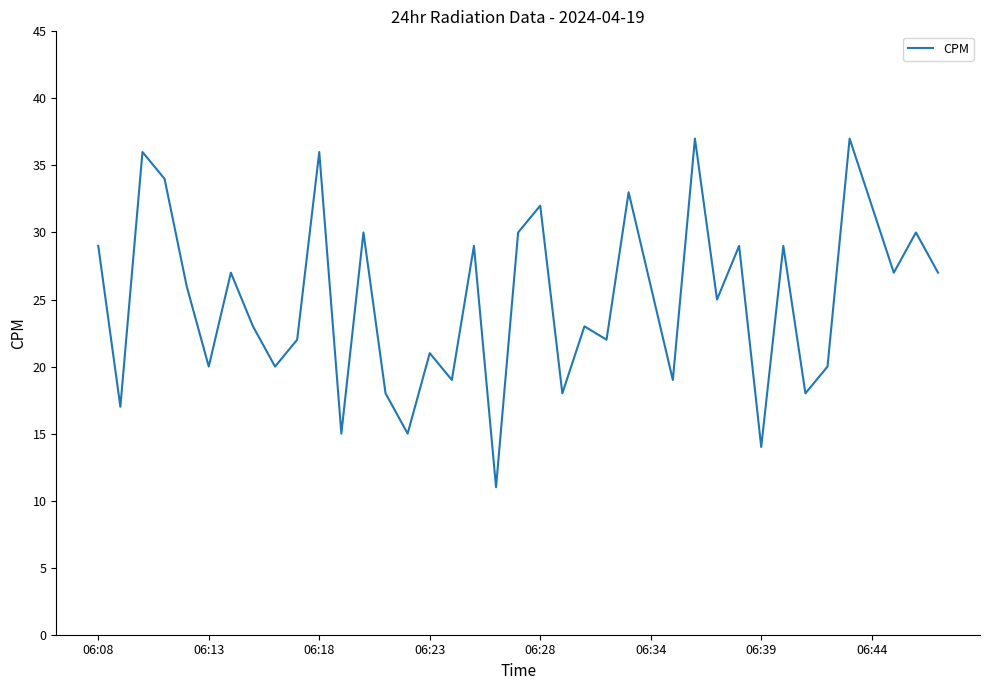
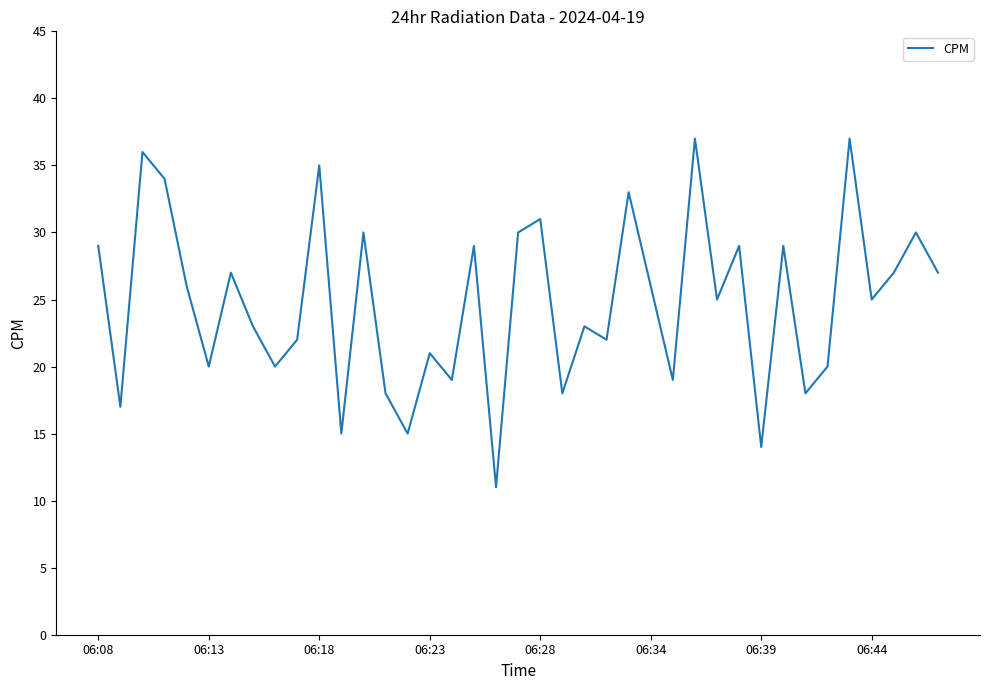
  {
    "06:08": 29,
    "06:13": 20,
-   "06:18": 36,
+   "06:18": 35,
    "06:23": 21,
-   "06:28": 32,
+   "06:28": 31,
    "06:34": 26,
    "06:39": 14,
-   "06:44": 32
+   "06:44": 25
  }
